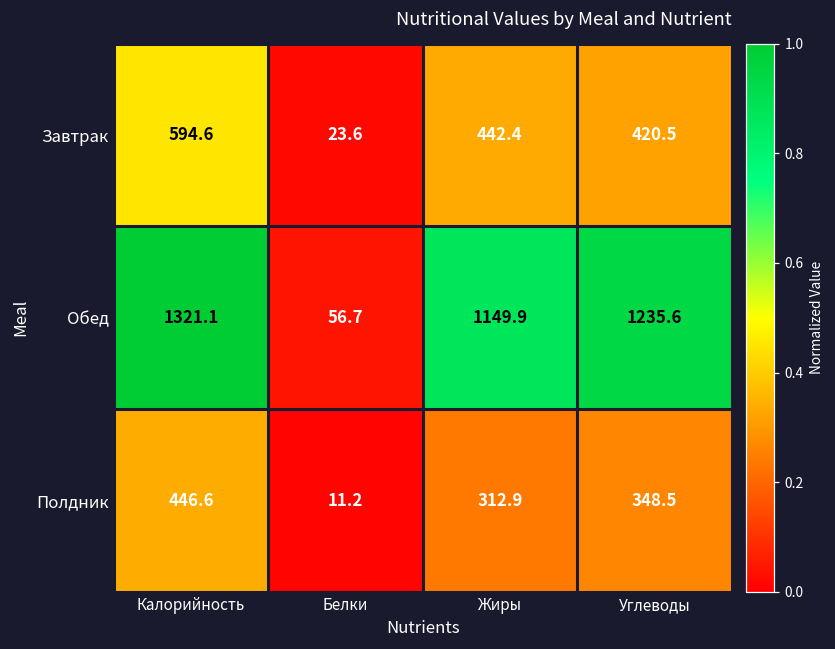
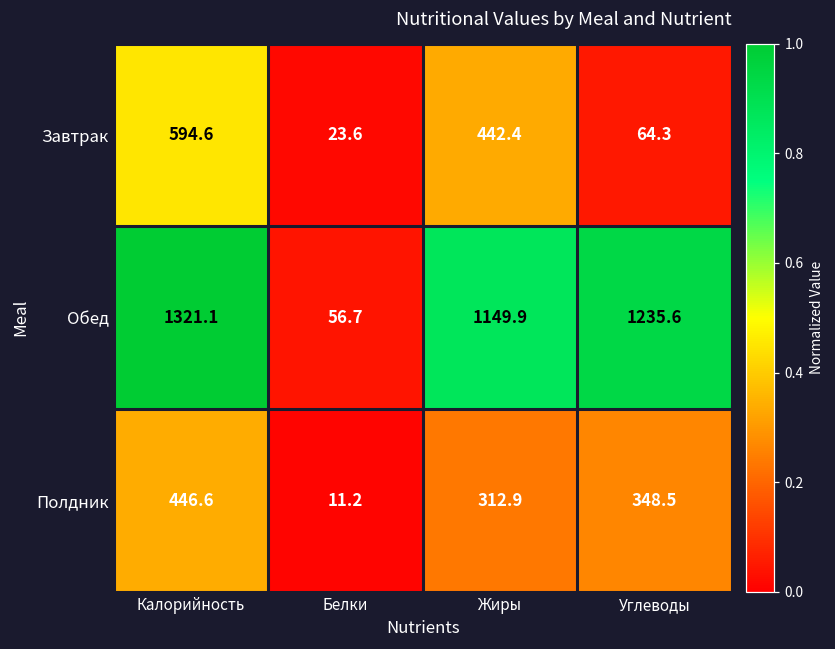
  {
    "Завтрак": {
      "Калорийность": 594.6,
      "Белки": 23.6,
      "Жиры": 442.4,
-     "Углеводы": 420.5
+     "Углеводы": 64.3
    },
    "Обед": {
      "Калорийность": 1321.1,
      "Белки": 56.7,
      "Жиры": 1149.9,
      "Углеводы": 1235.6
    },
    "Полдник": {
      "Калорийность": 446.6,
      "Белки": 11.2,
      "Жиры": 312.9,
      "Углеводы": 348.5
    }
  }
